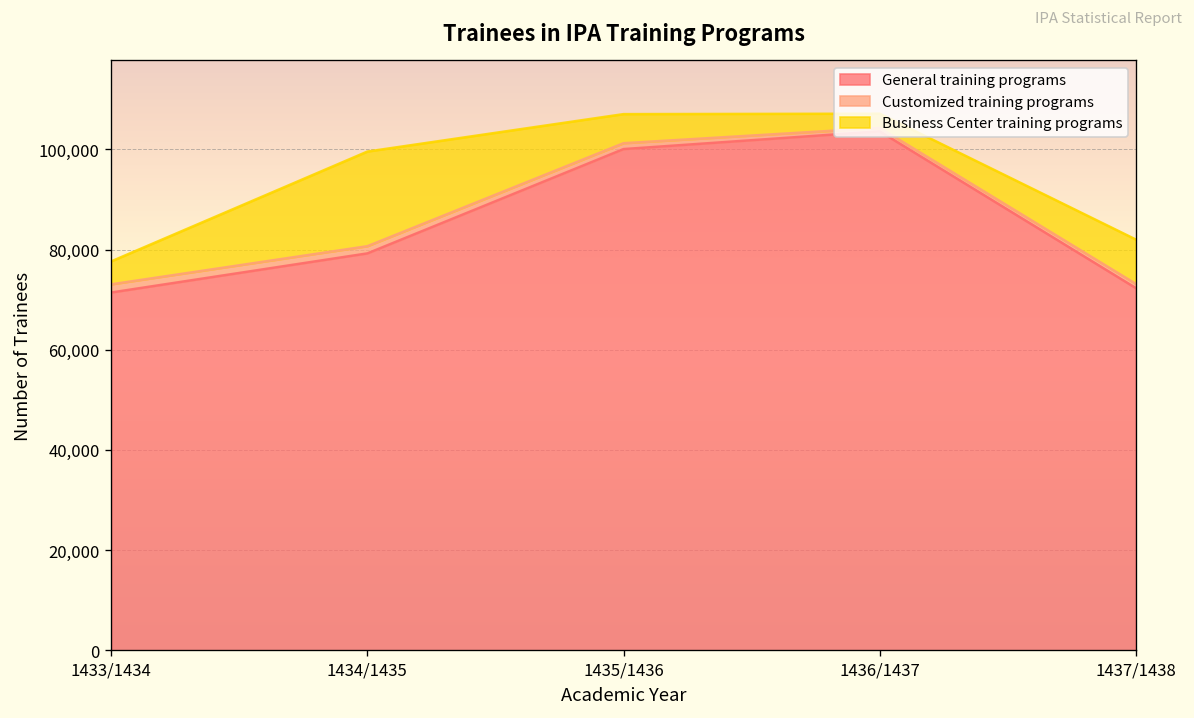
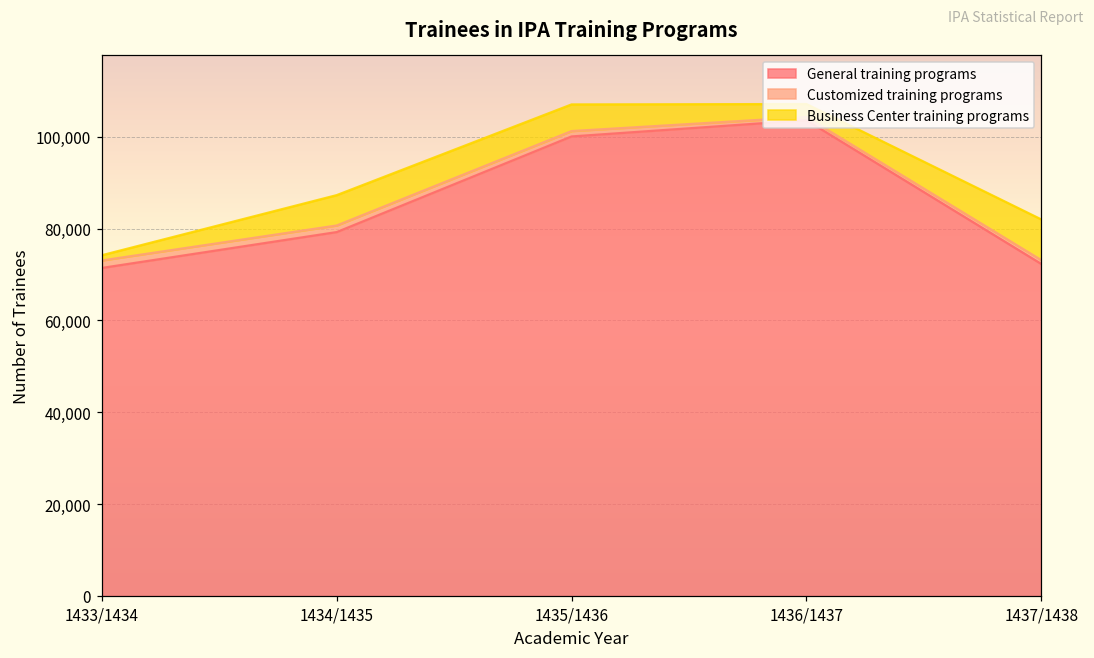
  {
    "Business Center training programs": {
-     "1433/1434": "5,000",
-     "1434/1435": "19,000",
+     "1433/1434": "1,000",
+     "1434/1435": "7,000",
      "1435/1436": "6,000",
      "1437/1438": "9,000"
    }
  }
